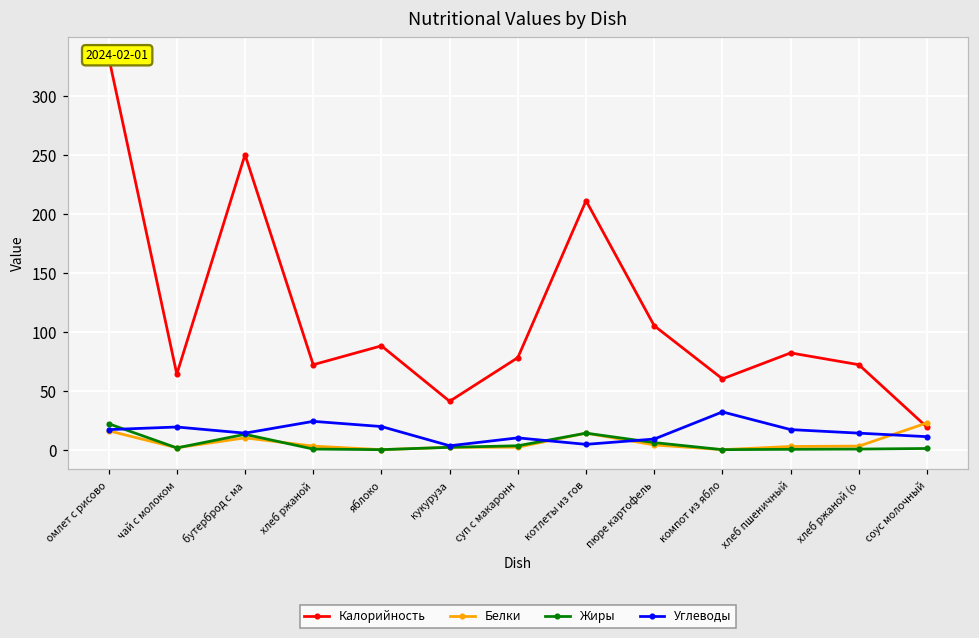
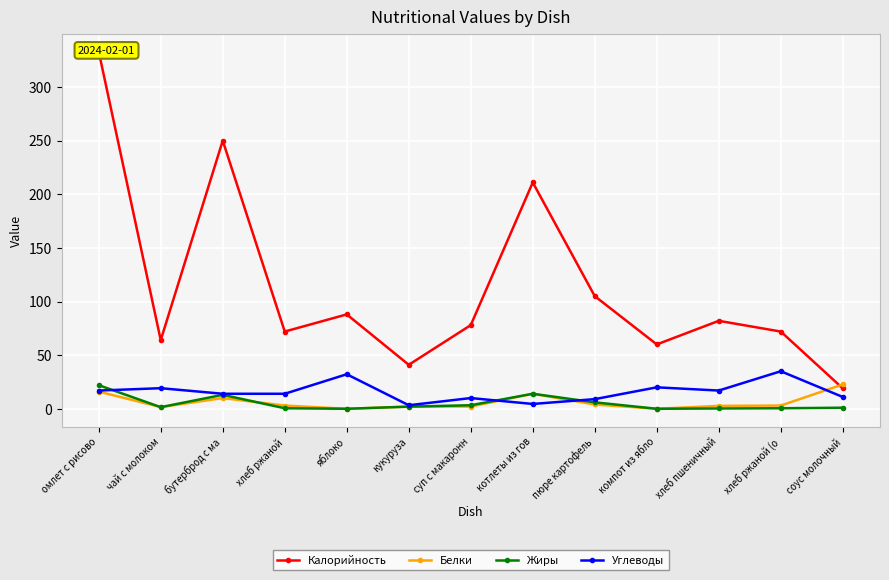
  {
    "Калорийность": {
      "чай с молоком": 64,
      "бутерброд с ма": 250,
      "хлеб ржаной": 72,
      "яблоко": 88,
      "кукуруза": 41,
      "суп с макаронн": 78,
      "котлеты из гов": 211,
      "пюре картофель": 105,
      "компот из ябло": 60,
      "хлеб пшеничный": 82,
      "хлеб ржаной (о": 72,
      "соус молочный": 19
    },
    "Белки": {
      "бутерброд с ма": 10,
      "хлеб ржаной": 3,
      "хлеб пшеничный": 3,
      "хлеб ржаной (о": 3,
      "соус молочный": 23
    },
    "Жиры": {
      "омлет с рисово": 22,
      "хлеб ржаной": 1,
      "хлеб пшеничный": 0,
      "хлеб ржаной (о": 1,
      "соус молочный": 1
    },
    "Углеводы": {
      "чай с молоком": 19,
-     "хлеб ржаной": 24,
-     "яблоко": 20,
+     "хлеб ржаной": 14,
+     "яблоко": 32,
      "суп с макаронн": 10,
      "котлеты из гов": 5,
      "пюре картофель": 9,
-     "компот из ябло": 32,
+     "компот из ябло": 20,
      "хлеб пшеничный": 17,
-     "хлеб ржаной (о": 14,
+     "хлеб ржаной (о": 35,
      "соус молочный": 11
    }
  }
